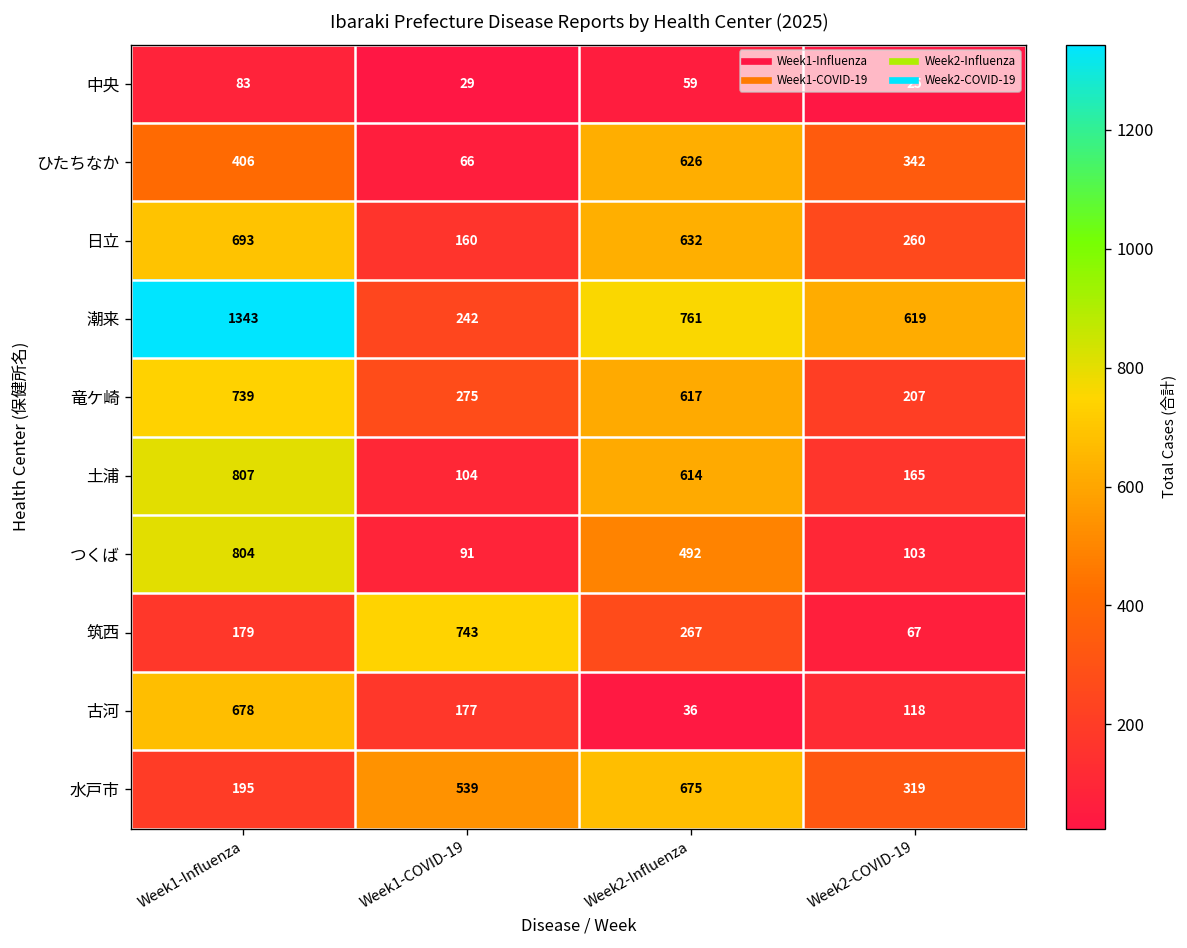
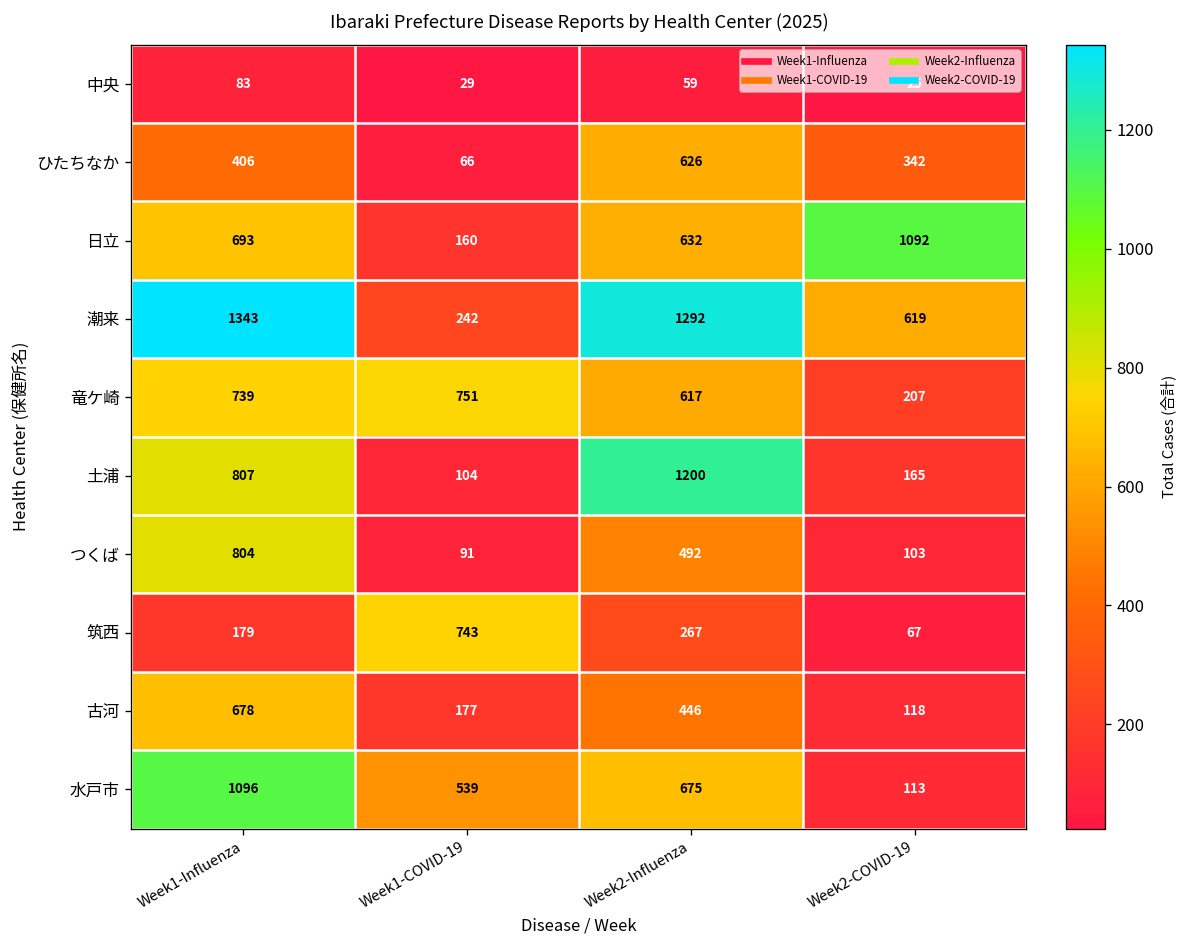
  {
    "中央": {
      "Week1-Influenza": 83,
      "Week1-COVID-19": 29,
      "Week2-Influenza": 59
    },
    "ひたちなか": {
      "Week1-Influenza": 406,
      "Week1-COVID-19": 66,
      "Week2-Influenza": 626,
      "Week2-COVID-19": 342
    },
    "日立": {
      "Week1-Influenza": 693,
      "Week1-COVID-19": 160,
      "Week2-Influenza": 632,
-     "Week2-COVID-19": 260
+     "Week2-COVID-19": 1092
    },
    "潮来": {
      "Week1-Influenza": 1343,
      "Week1-COVID-19": 242,
-     "Week2-Influenza": 761,
+     "Week2-Influenza": 1292,
      "Week2-COVID-19": 619
    },
    "竜ケ崎": {
      "Week1-Influenza": 739,
-     "Week1-COVID-19": 275,
+     "Week1-COVID-19": 751,
      "Week2-Influenza": 617,
      "Week2-COVID-19": 207
    },
    "土浦": {
      "Week1-Influenza": 807,
      "Week1-COVID-19": 104,
-     "Week2-Influenza": 614,
+     "Week2-Influenza": 1200,
      "Week2-COVID-19": 165
    },
    "つくば": {
      "Week1-Influenza": 804,
      "Week1-COVID-19": 91,
      "Week2-Influenza": 492,
      "Week2-COVID-19": 103
    },
    "筑西": {
      "Week1-Influenza": 179,
      "Week1-COVID-19": 743,
      "Week2-Influenza": 267,
      "Week2-COVID-19": 67
    },
    "古河": {
      "Week1-Influenza": 678,
      "Week1-COVID-19": 177,
-     "Week2-Influenza": 36,
+     "Week2-Influenza": 446,
      "Week2-COVID-19": 118
    },
    "水戸市": {
-     "Week1-Influenza": 195,
+     "Week1-Influenza": 1096,
      "Week1-COVID-19": 539,
      "Week2-Influenza": 675,
-     "Week2-COVID-19": 319
+     "Week2-COVID-19": 113
    }
  }
